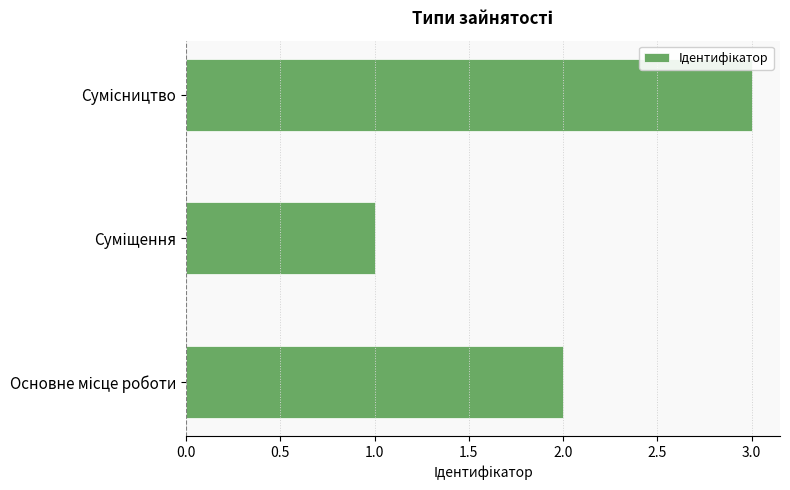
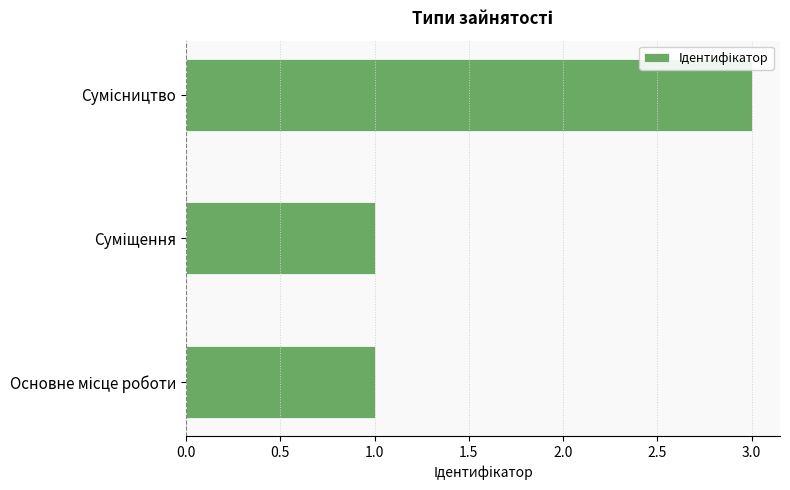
  {
    "Сумісництво": 3,
    "Суміщення": 1,
-   "Основне місце роботи": 2
+   "Основне місце роботи": 1
  }
